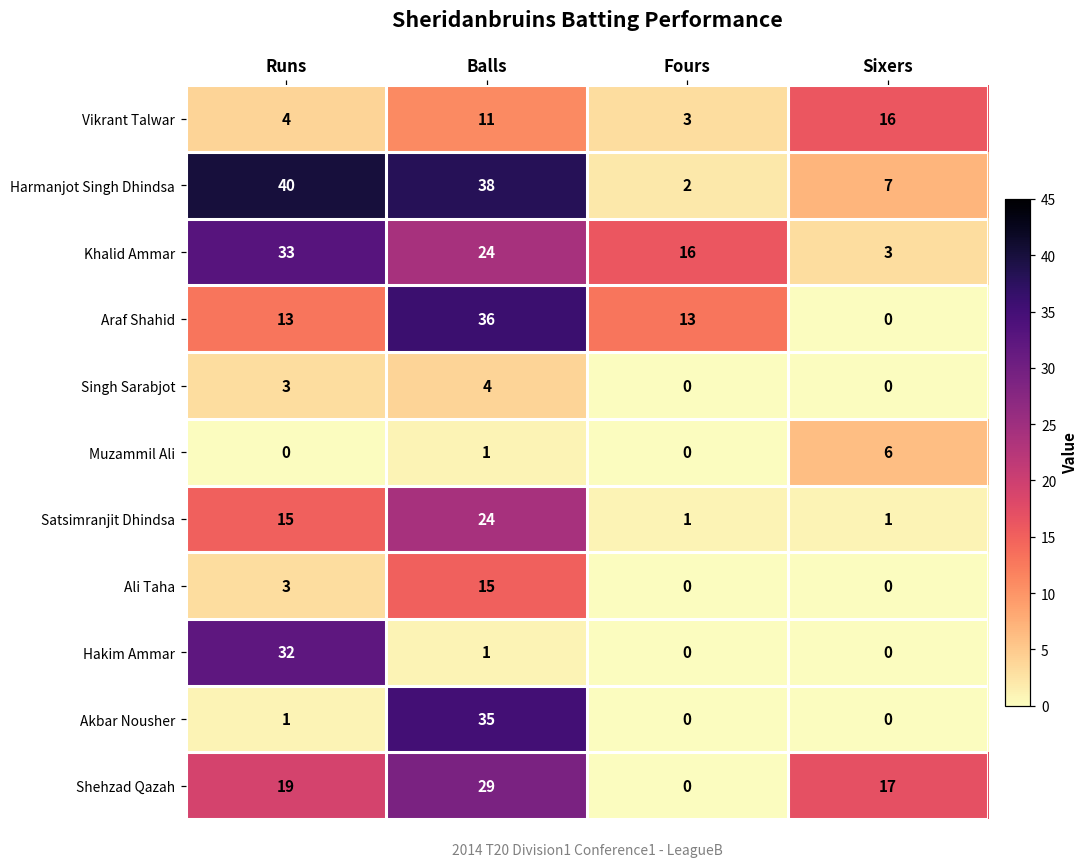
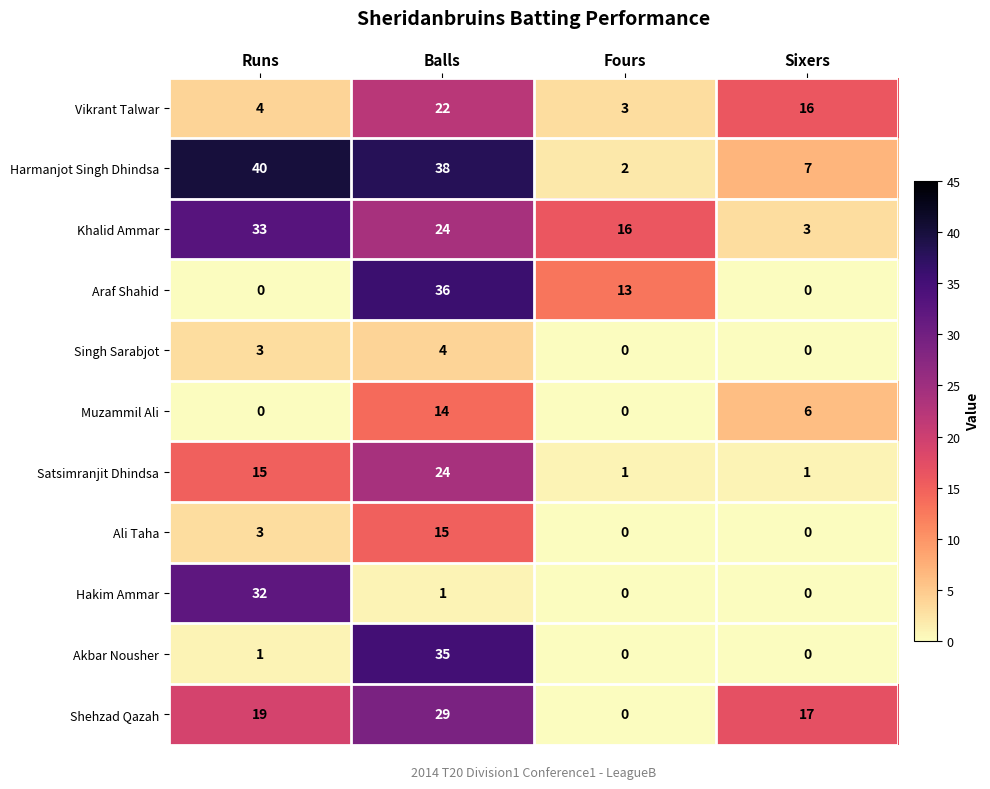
  {
    "Vikrant Talwar": {
      "Runs": 4,
-     "Balls": 11,
+     "Balls": 22,
      "Fours": 3,
      "Sixers": 16
    },
    "Harmanjot Singh Dhindsa": {
      "Runs": 40,
      "Balls": 38,
      "Fours": 2,
      "Sixers": 7
    },
    "Khalid Ammar": {
      "Runs": 33,
      "Balls": 24,
      "Fours": 16,
      "Sixers": 3
    },
    "Araf Shahid": {
-     "Runs": 13,
+     "Runs": 0,
      "Balls": 36,
      "Fours": 13,
      "Sixers": 0
    },
    "Singh Sarabjot": {
      "Runs": 3,
      "Balls": 4,
      "Fours": 0,
      "Sixers": 0
    },
    "Muzammil Ali": {
      "Runs": 0,
-     "Balls": 1,
+     "Balls": 14,
      "Fours": 0,
      "Sixers": 6
    },
    "Satsimranjit Dhindsa": {
      "Runs": 15,
      "Balls": 24,
      "Fours": 1,
      "Sixers": 1
    },
    "Ali Taha": {
      "Runs": 3,
      "Balls": 15,
      "Fours": 0,
      "Sixers": 0
    },
    "Hakim Ammar": {
      "Runs": 32,
      "Balls": 1,
      "Fours": 0,
      "Sixers": 0
    },
    "Akbar Nousher": {
      "Runs": 1,
      "Balls": 35,
      "Fours": 0,
      "Sixers": 0
    },
    "Shehzad Qazah": {
      "Runs": 19,
      "Balls": 29,
      "Fours": 0,
      "Sixers": 17
    }
  }
